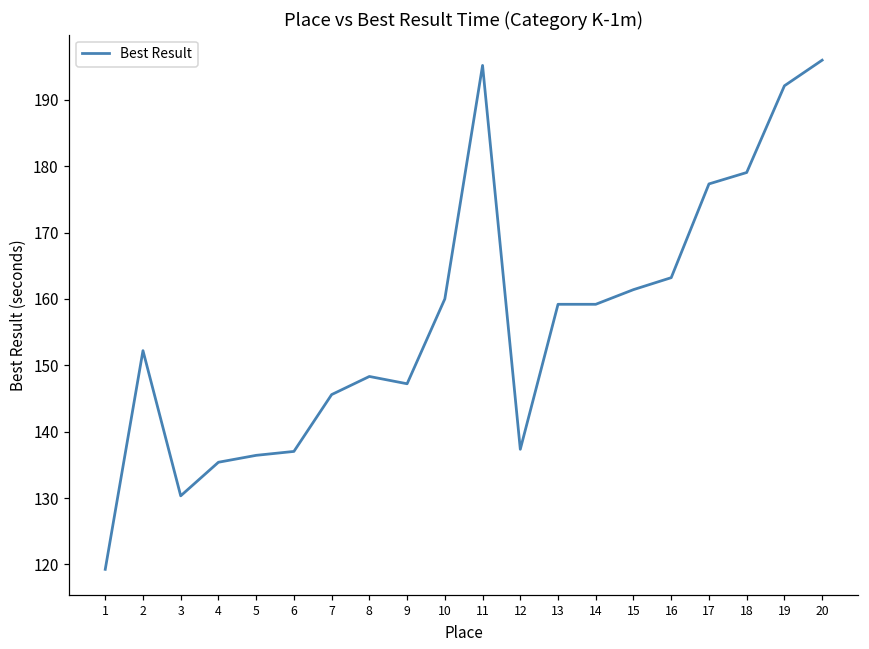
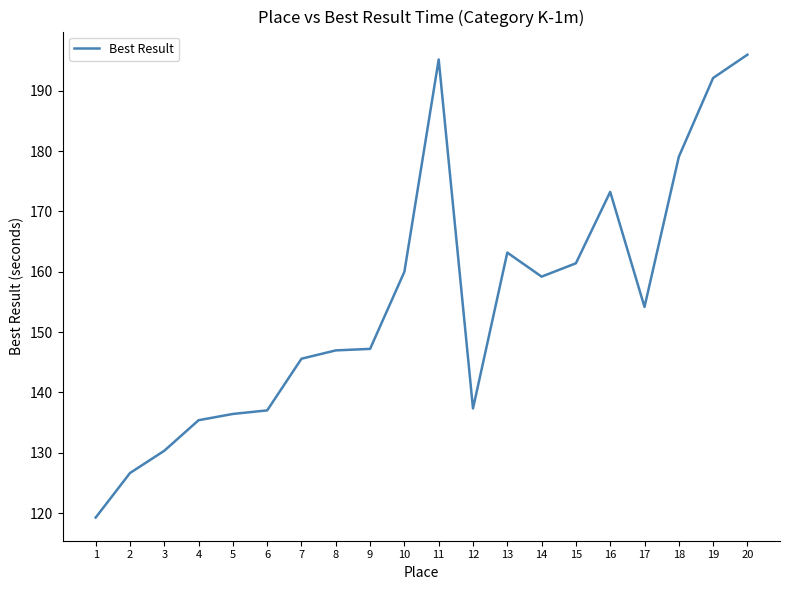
  {
    "1": 119,
-   "2": 152,
+   "2": 127,
    "3": 130,
    "4": 135,
    "5": 136,
    "6": 137,
    "7": 146,
-   "8": 148,
+   "8": 147,
    "9": 147,
    "10": 160,
    "11": 195,
    "12": 137,
-   "13": 159,
+   "13": 163,
    "14": 159,
    "15": 161,
-   "16": 163,
-   "17": 177,
+   "16": 173,
+   "17": 154,
    "18": 179,
    "19": 192,
    "20": 196
  }
